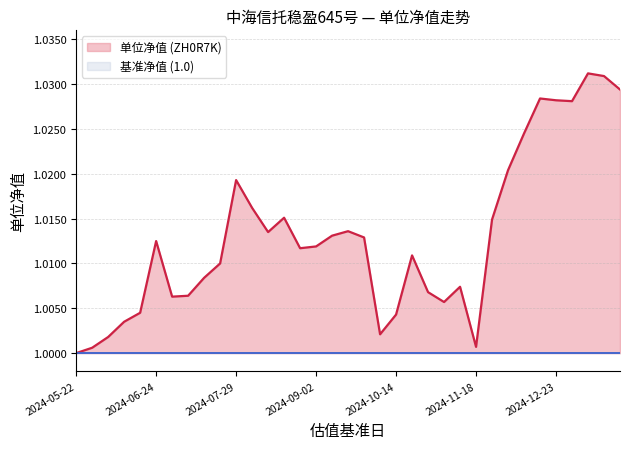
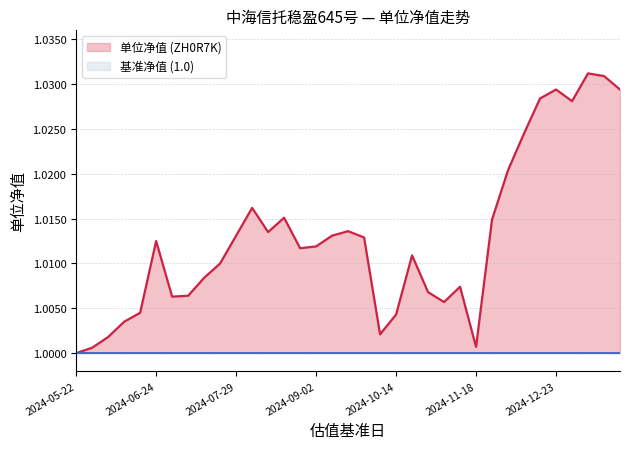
  {
    "单位净值 (ZH0R7K)": {
      "2024-06-24": 1.013,
-     "2024-07-29": 1.019,
+     "2024-07-29": 1.013,
      "2024-09-02": 1.012,
      "2024-10-14": 1.004,
      "2024-11-18": 1.001,
-     "2024-12-23": 1.028
+     "2024-12-23": 1.029
    },
    "基准净值 (1.0)": {
      "2024-06-24": 1.000,
      "2024-07-29": 1.000,
      "2024-09-02": 1.000,
      "2024-10-14": 1.000,
      "2024-11-18": 1.000,
      "2024-12-23": 1.000
    }
  }
